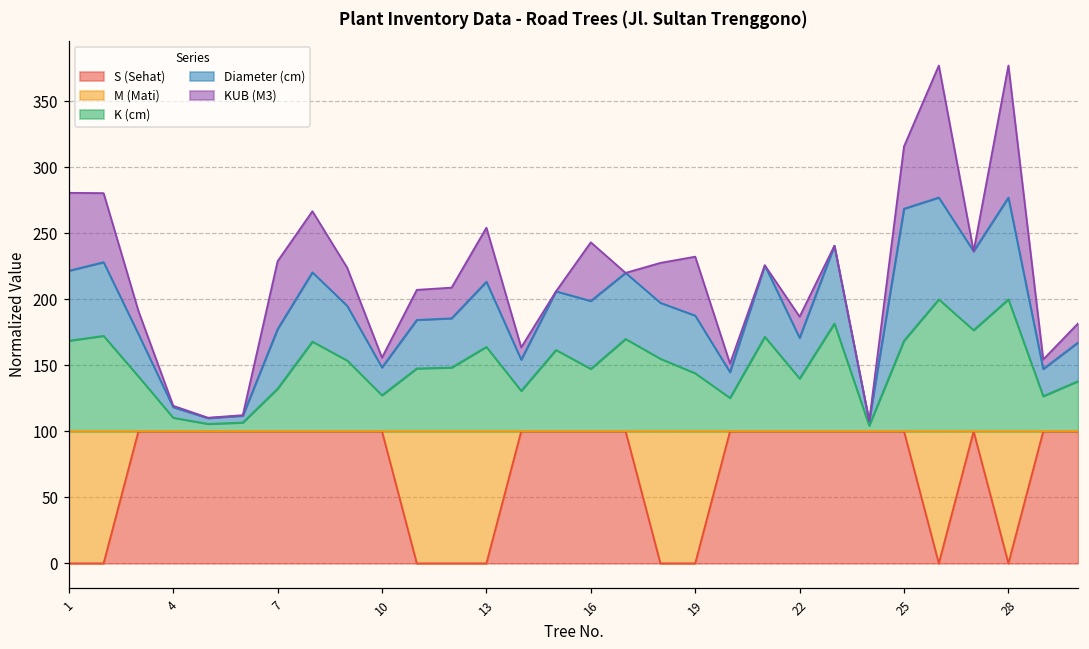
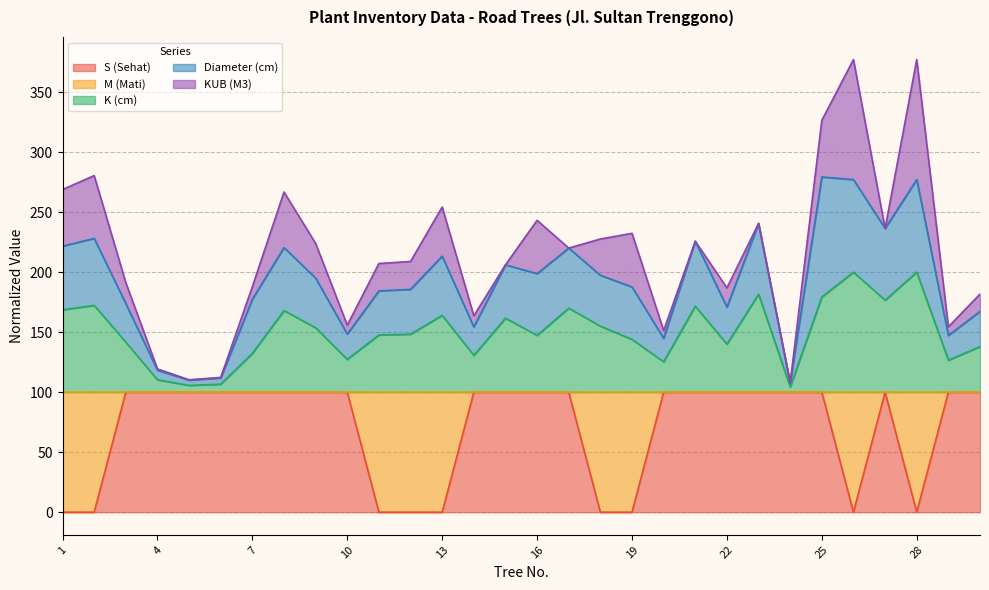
  {
    "S (Sehat)": {
      "1": 0,
      "13": 0,
      "19": 0,
      "28": 0
    },
    "M (Mati)": {
      "1": 100,
      "13": 100,
      "19": 100,
      "28": 100
    },
    "K (cm)": {
-     "25": 169
+     "25": 179
    },
    "Diameter (cm)": {
      "25": 100
    },
    "KUB (M3)": {
-     "1": 59,
-     "7": 51,
+     "1": 47,
+     "7": 10,
      "25": 47
    }
  }
